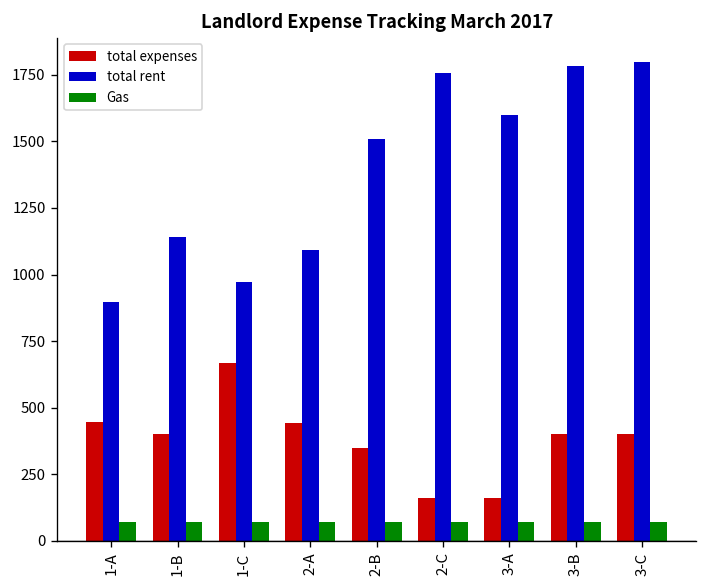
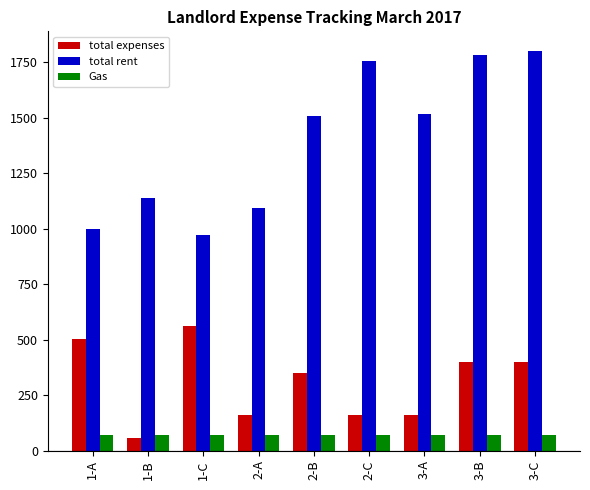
  {
    "total expenses": {
-     "1-A": 450,
-     "1-B": 400,
-     "1-C": 670,
-     "2-A": 440,
+     "1-A": 500,
+     "1-B": 60,
+     "1-C": 560,
+     "2-A": 160,
      "2-B": 350,
      "2-C": 160,
      "3-A": 160,
      "3-B": 400,
      "3-C": 400
    },
    "total rent": {
-     "1-A": 900,
+     "1-A": 1000,
      "1-B": 1140,
      "1-C": 970,
      "2-A": 1090,
      "2-B": 1510,
      "2-C": 1760,
-     "3-A": 1600,
+     "3-A": 1520,
      "3-B": 1780,
      "3-C": 1800
    },
    "Gas": {
      "1-A": 70,
      "1-B": 70,
      "1-C": 70,
      "2-A": 70,
      "2-B": 70,
      "2-C": 70,
      "3-A": 70,
      "3-B": 70,
      "3-C": 70
    }
  }
